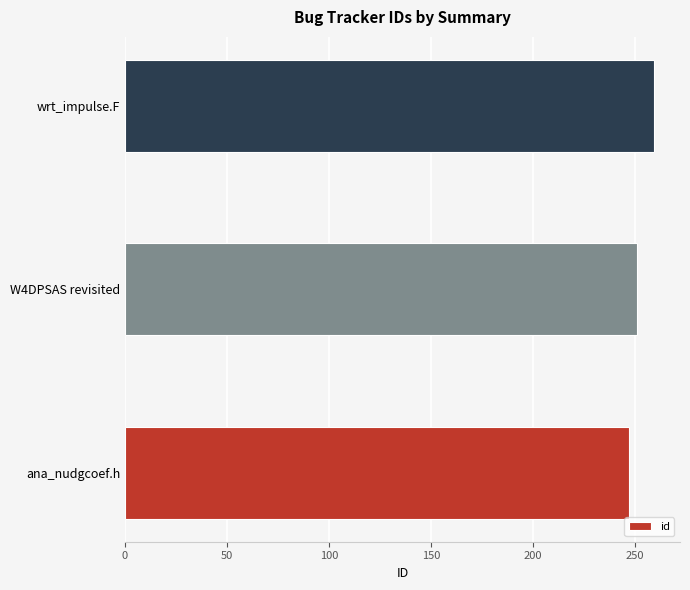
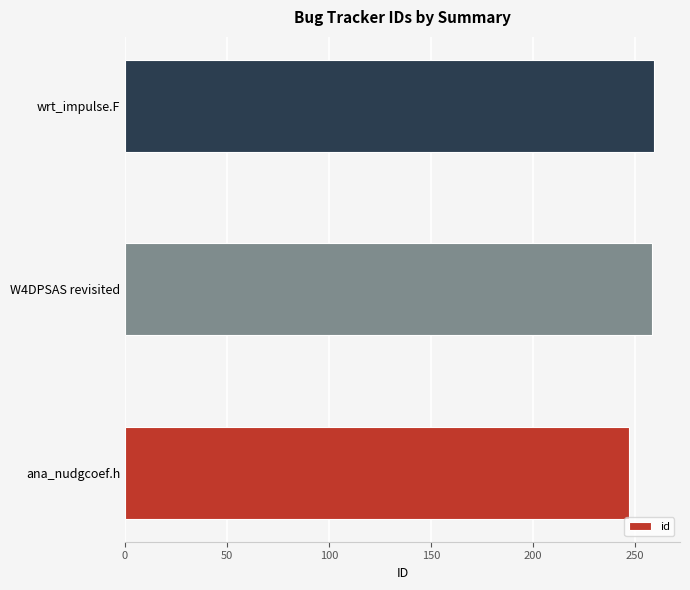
  {
    "wrt_impulse.F": 259,
-   "W4DPSAS revisited": 251,
+   "W4DPSAS revisited": 258,
    "ana_nudgcoef.h": 247
  }
